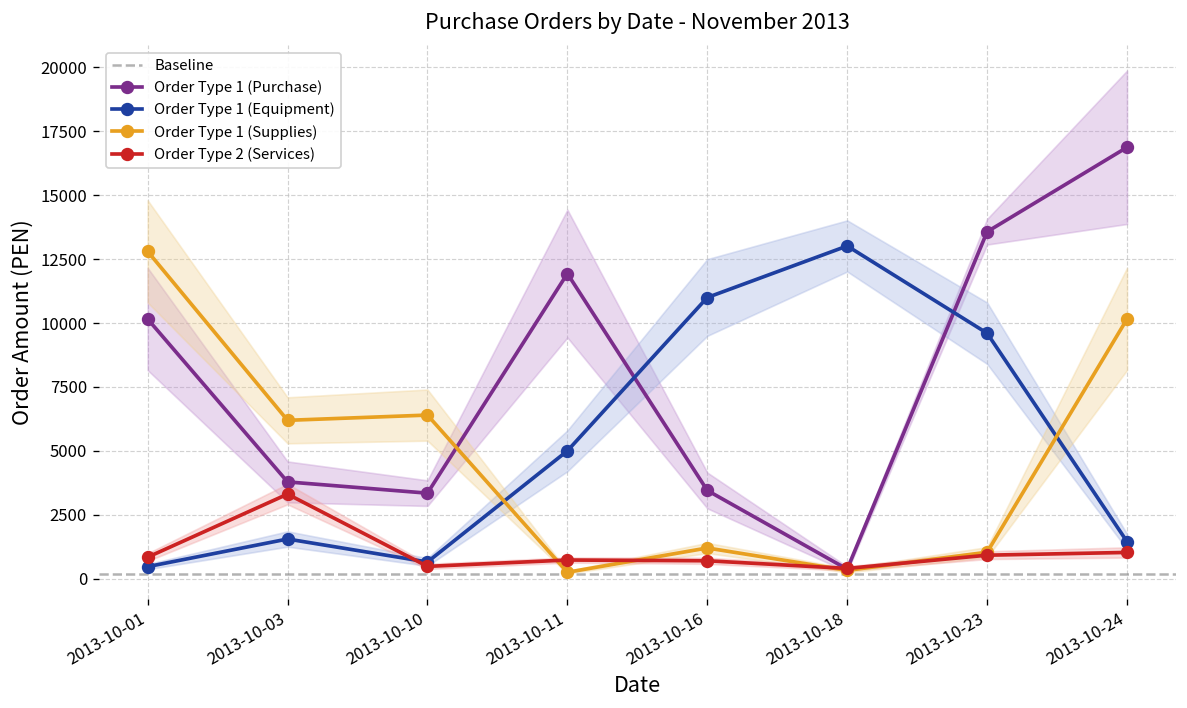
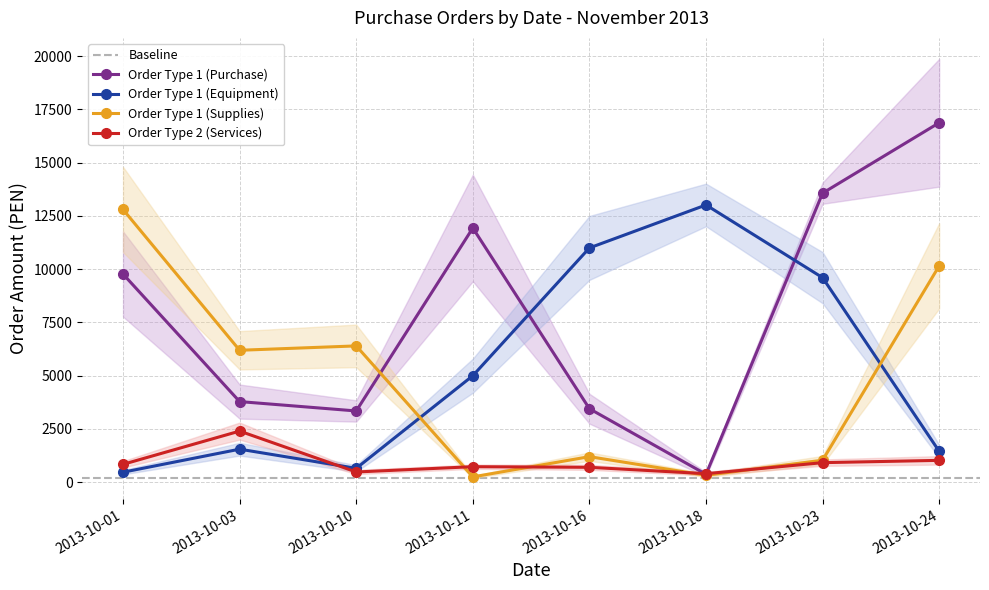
  {
    "Order Type 1 (Purchase)": {
-     "2013-10-01": 10200,
+     "2013-10-01": 9800,
      "2013-10-10": 3300,
      "2013-10-11": 11900,
      "2013-10-16": 3500,
      "2013-10-23": 13600,
      "2013-10-24": 16900
    },
    "Order Type 1 (Equipment)": {
      "2013-10-03": 1600,
      "2013-10-11": 5000,
      "2013-10-16": 11000,
      "2013-10-18": 13000,
      "2013-10-23": 9600,
      "2013-10-24": 1400
    },
    "Order Type 1 (Supplies)": {
      "2013-10-01": 12800,
      "2013-10-03": 6200,
      "2013-10-10": 6400,
      "2013-10-16": 1200,
      "2013-10-24": 10200
    },
    "Order Type 2 (Services)": {
      "2013-10-01": 800,
-     "2013-10-03": 3300,
+     "2013-10-03": 2400,
      "2013-10-16": 700,
      "2013-10-24": 1000
    }
  }
